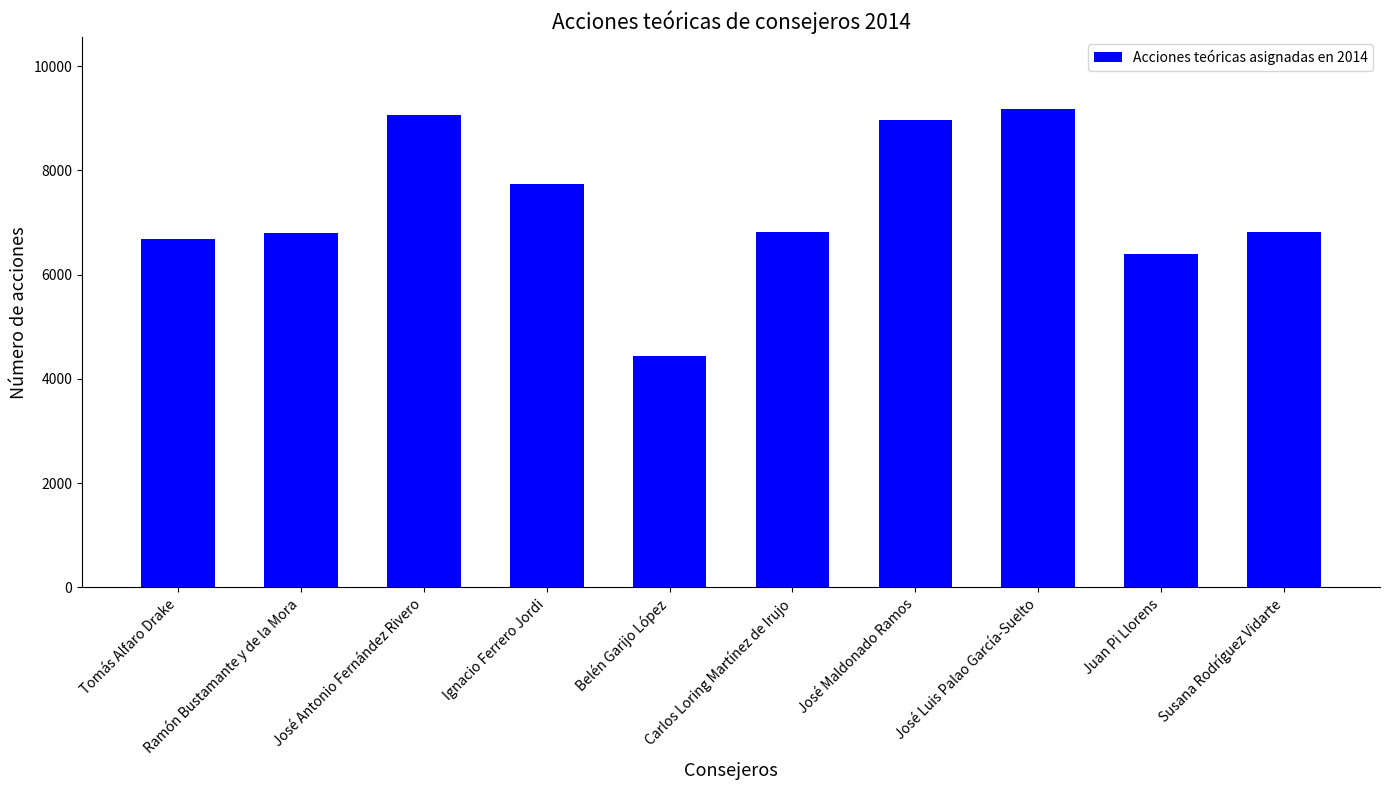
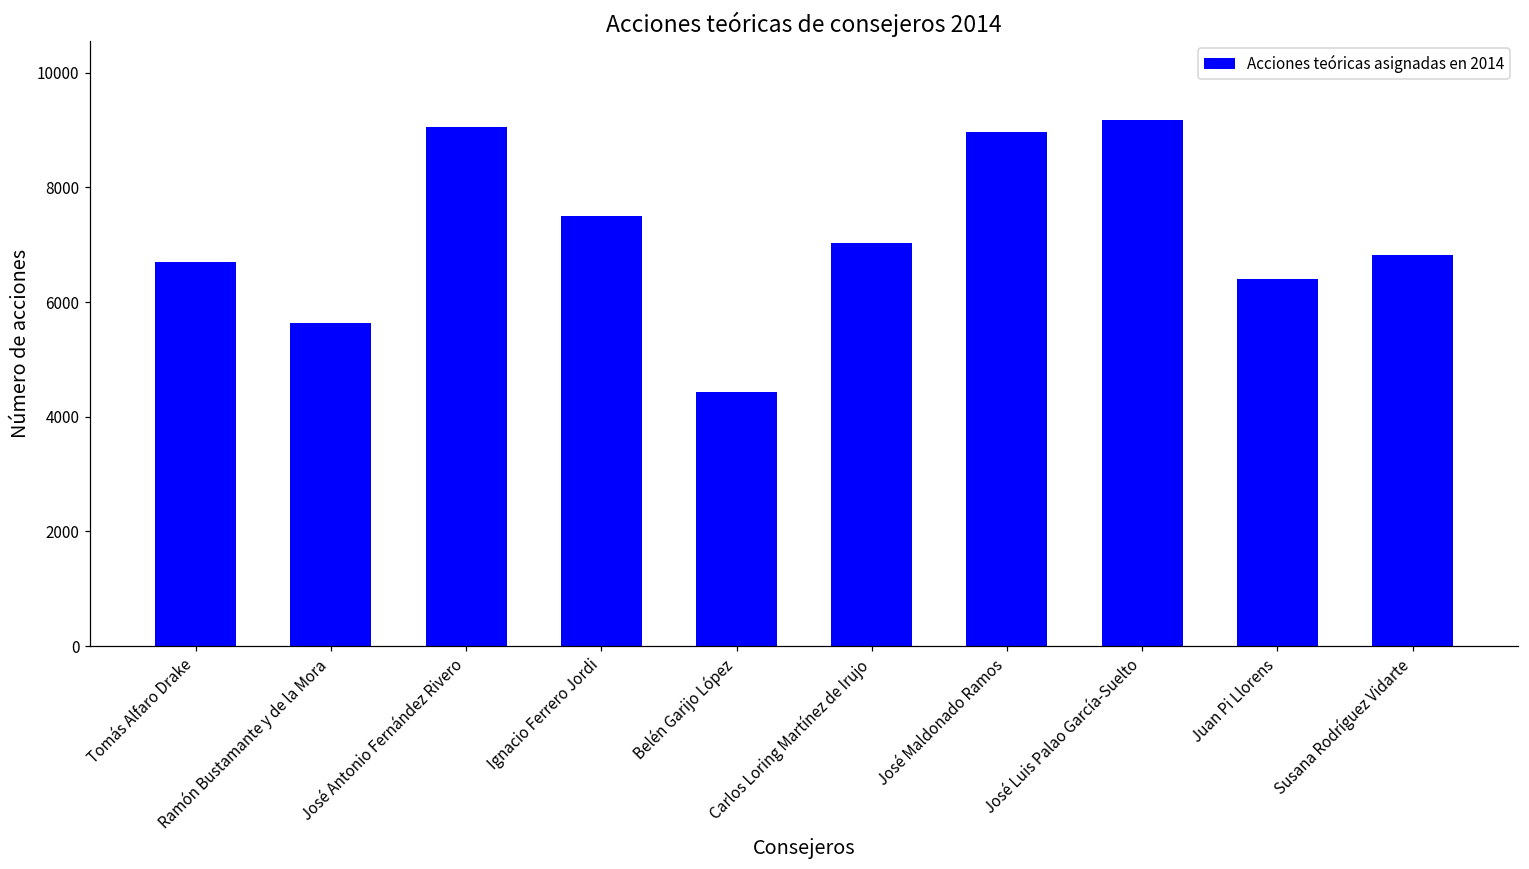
  {
    "Tomás Alfaro Drake": 6700,
-   "Ramón Bustamante y de la Mora": 6800,
+   "Ramón Bustamante y de la Mora": 5600,
    "José Antonio Fernández Rivero": 9100,
-   "Ignacio Ferrero Jordi": 7700,
+   "Ignacio Ferrero Jordi": 7500,
    "Belén Garijo López": 4400,
-   "Carlos Loring Martínez de Irujo": 6800,
+   "Carlos Loring Martínez de Irujo": 7000,
    "José Maldonado Ramos": 9000,
    "José Luis Palao García-Suelto": 9200,
    "Juan Pi Llorens": 6400,
    "Susana Rodríguez Vidarte": 6800
  }
